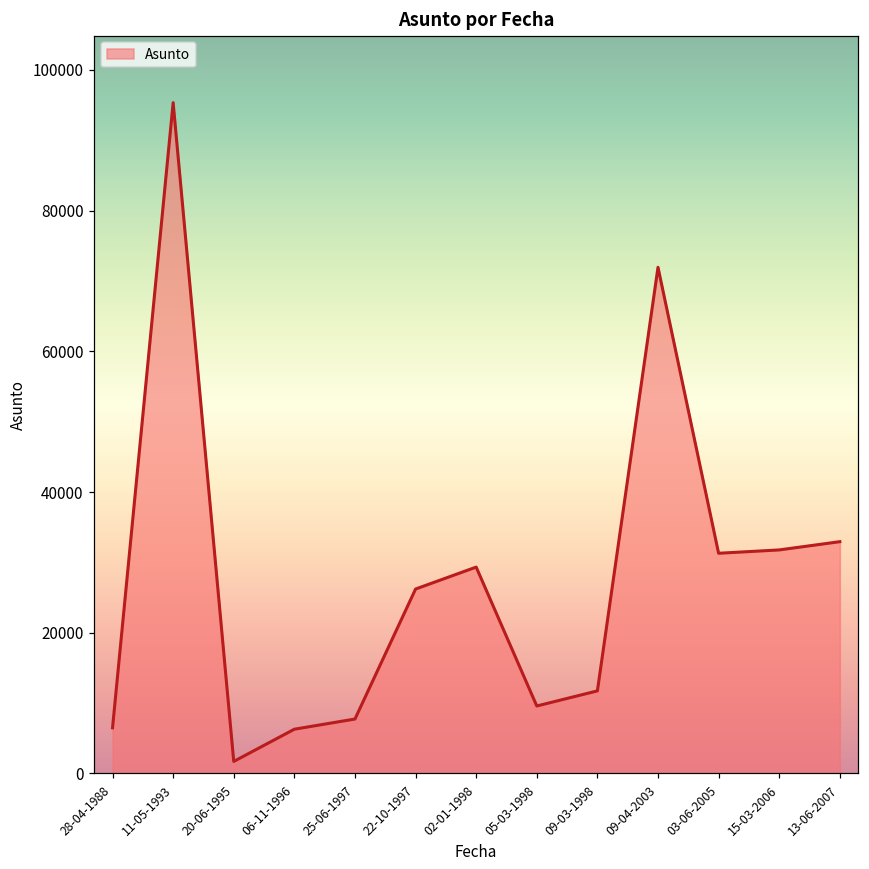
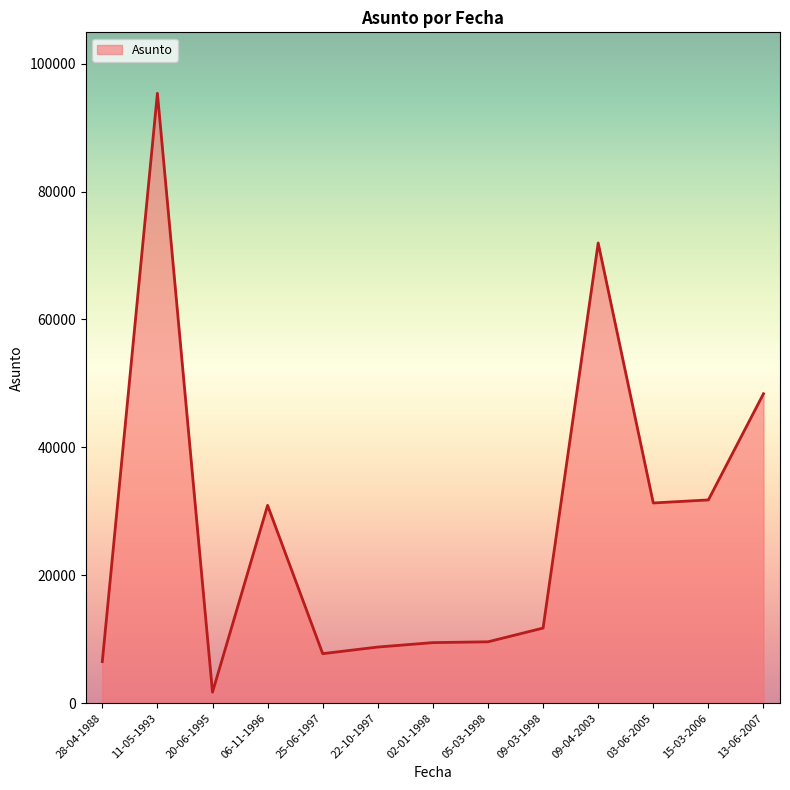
  {
    "28-04-1988": 6000,
    "11-05-1993": 95000,
    "20-06-1995": 2000,
-   "06-11-1996": 6000,
+   "06-11-1996": 31000,
    "25-06-1997": 8000,
-   "22-10-1997": 26000,
-   "02-01-1998": 29000,
+   "22-10-1997": 9000,
+   "02-01-1998": 9000,
    "05-03-1998": 10000,
    "09-03-1998": 12000,
    "09-04-2003": 72000,
    "03-06-2005": 31000,
    "15-03-2006": 32000,
-   "13-06-2007": 33000
+   "13-06-2007": 48000
  }
